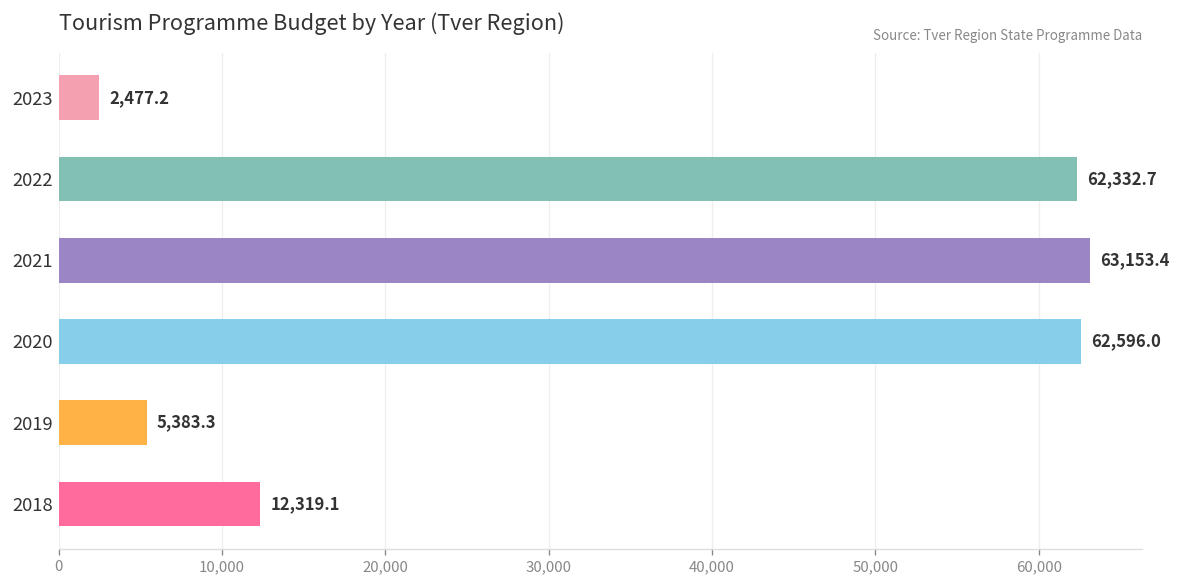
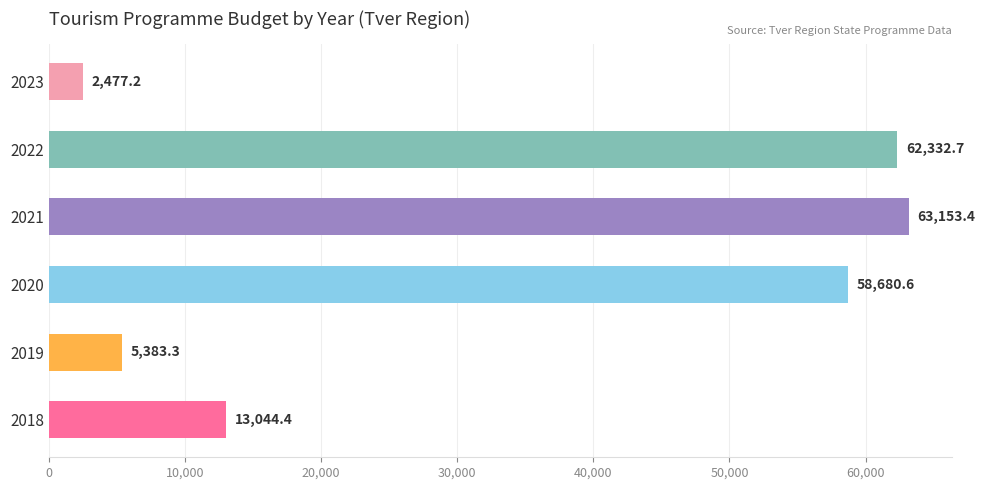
  {
    "2023": "2,477.2",
    "2022": "62,332.7",
    "2021": "63,153.4",
-   "2020": "62,596.0",
+   "2020": "58,680.6",
    "2019": "5,383.3",
-   "2018": "12,319.1"
+   "2018": "13,044.4"
  }
